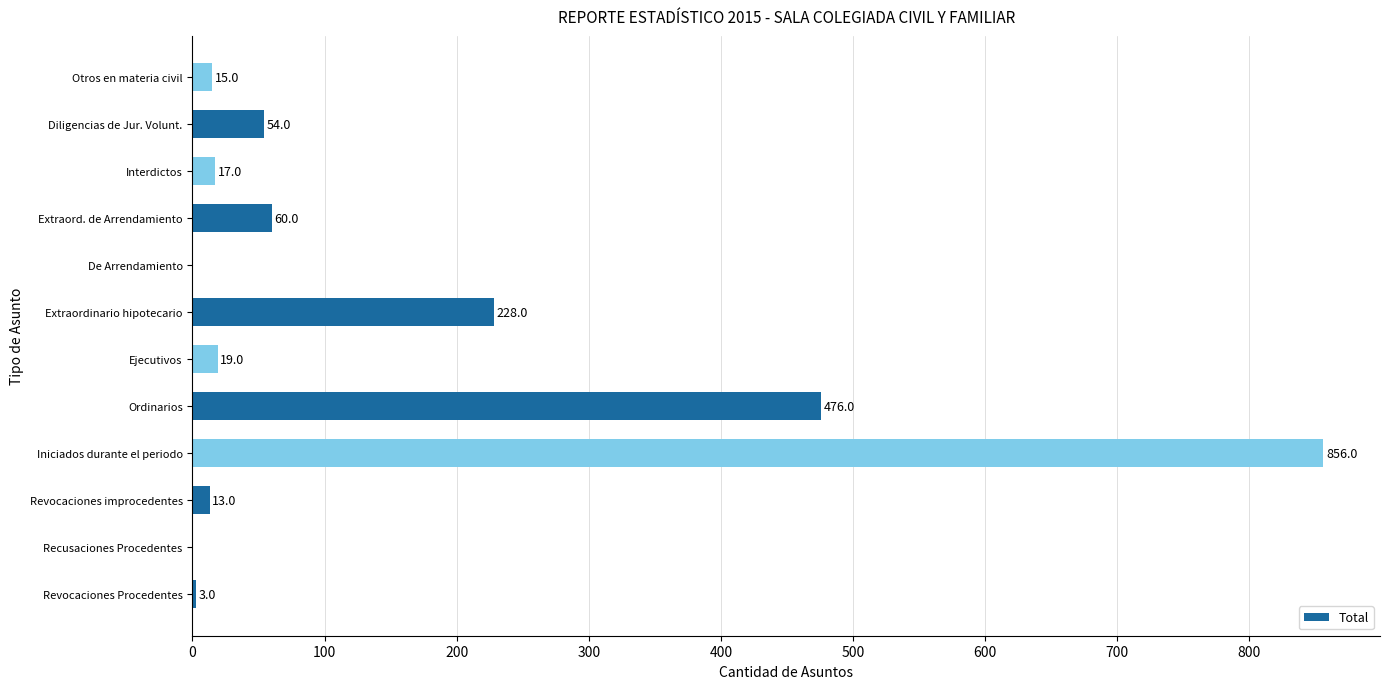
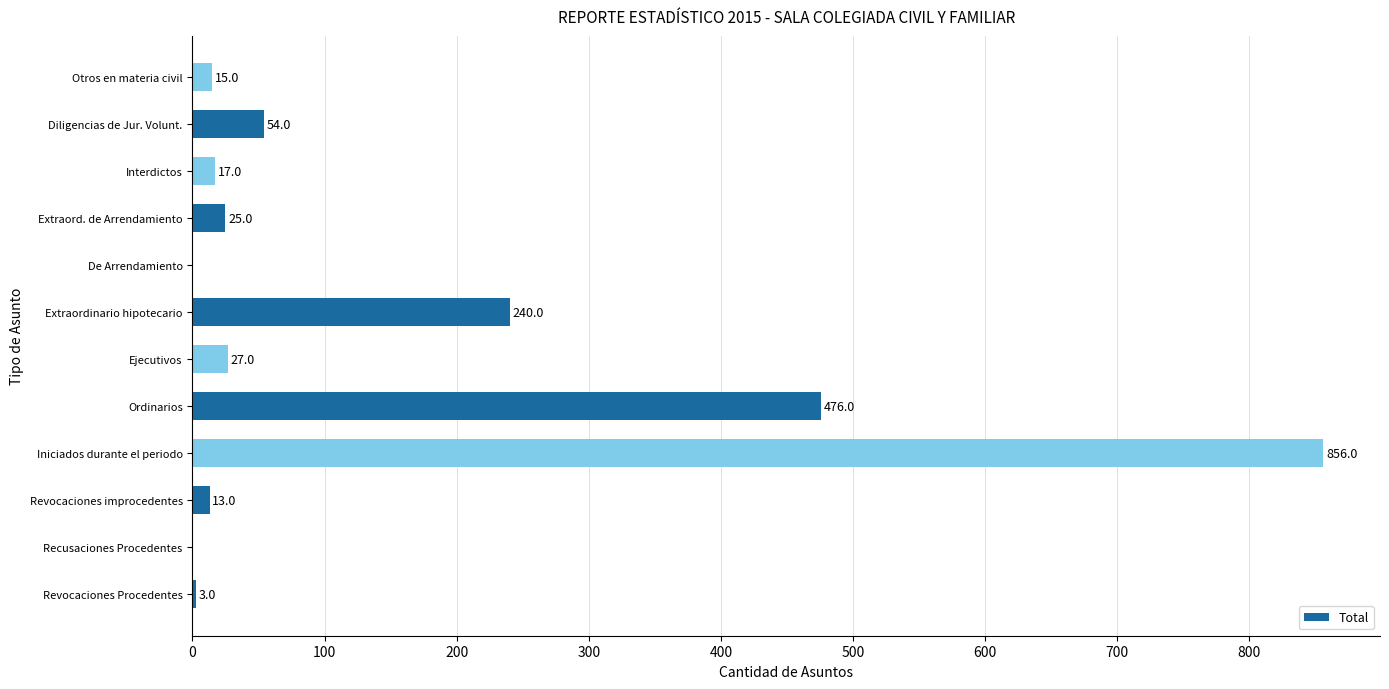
  {
    "Otros en materia civil": 15.0,
    "Diligencias de Jur. Volunt.": 54.0,
    "Interdictos": 17.0,
-   "Extraord. de Arrendamiento": 60.0,
-   "Extraordinario hipotecario": 228.0,
-   "Ejecutivos": 19.0,
+   "Extraord. de Arrendamiento": 25.0,
+   "Extraordinario hipotecario": 240.0,
+   "Ejecutivos": 27.0,
    "Ordinarios": 476.0,
    "Iniciados durante el periodo": 856.0,
    "Revocaciones improcedentes": 13.0,
    "Revocaciones Procedentes": 3.0
  }
